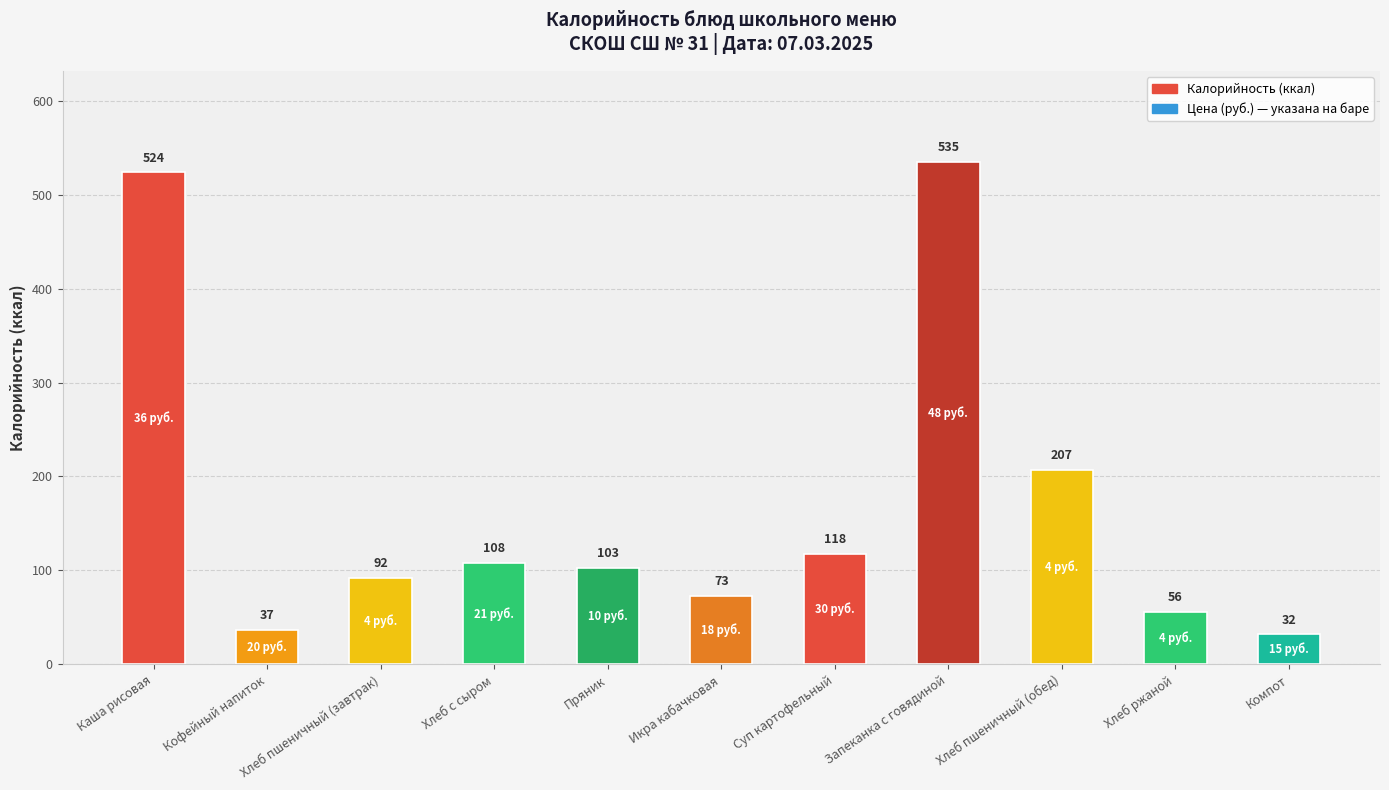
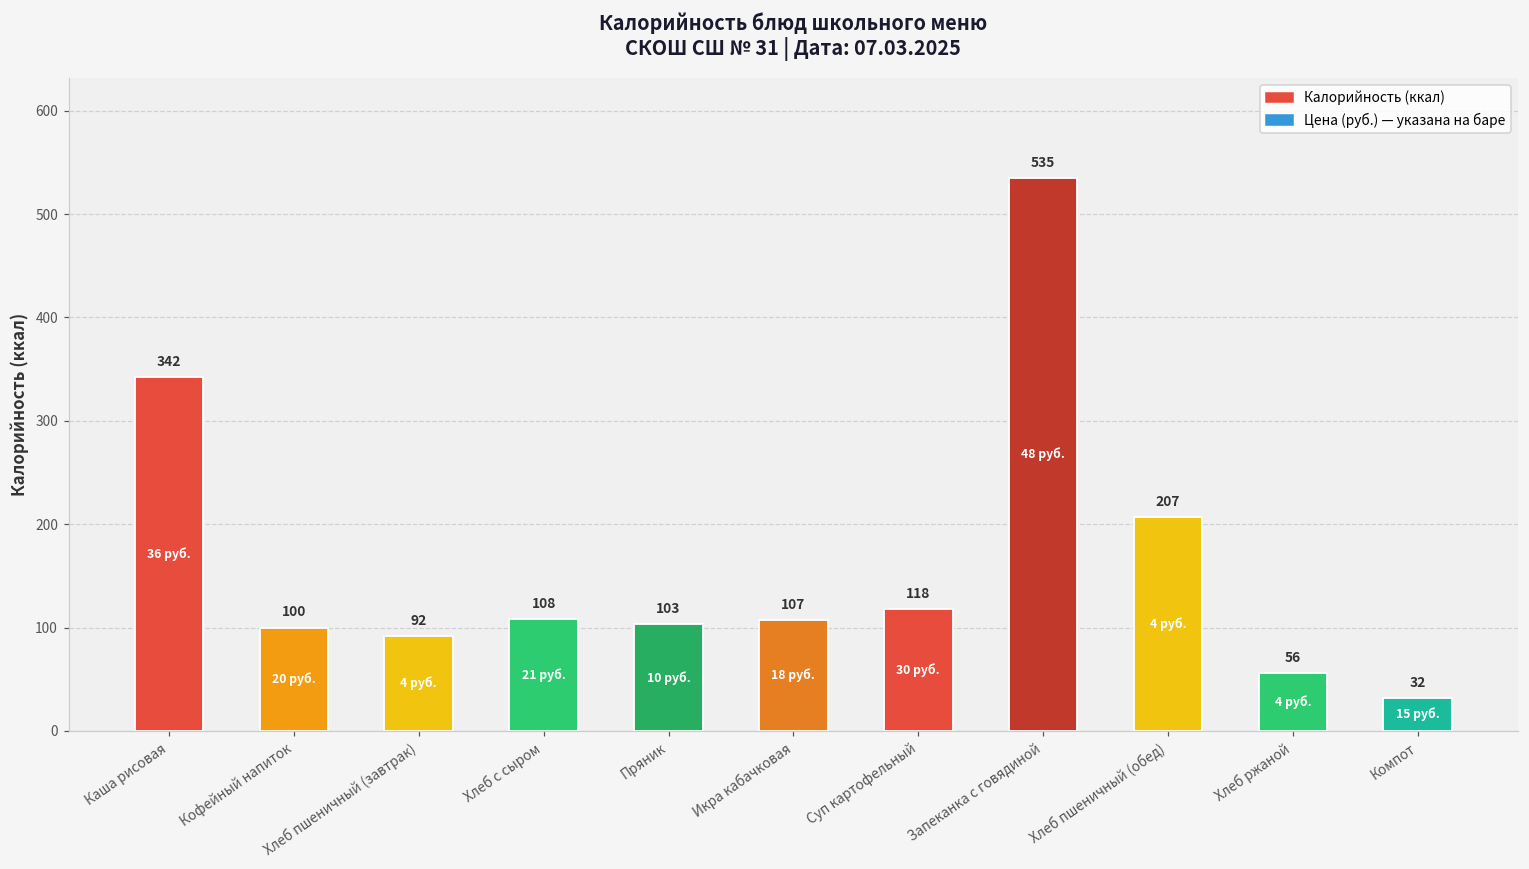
  {
-   "Каша рисовая": 524,
-   "Кофейный напиток": 37,
+   "Каша рисовая": 342,
+   "Кофейный напиток": 100,
    "Хлеб пшеничный (завтрак)": 92,
    "Хлеб с сыром": 108,
    "Пряник": 103,
-   "Икра кабачковая": 73,
+   "Икра кабачковая": 107,
    "Суп картофельный": 118,
    "Запеканка с говядиной": 535,
    "Хлеб пшеничный (обед)": 207,
    "Хлеб ржаной": 56,
    "Компот": 32
  }
